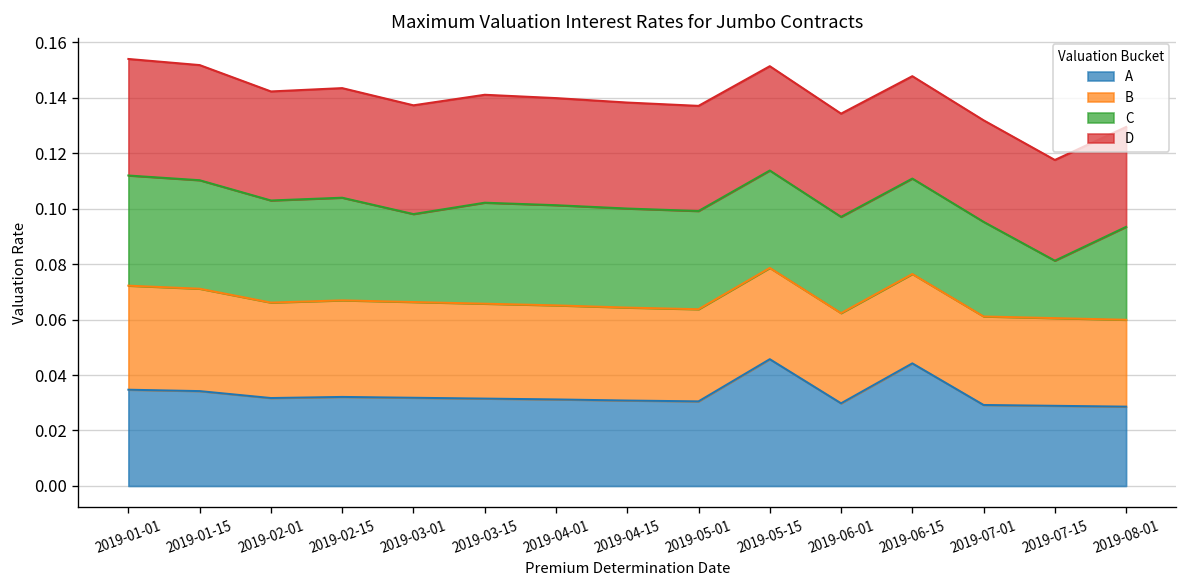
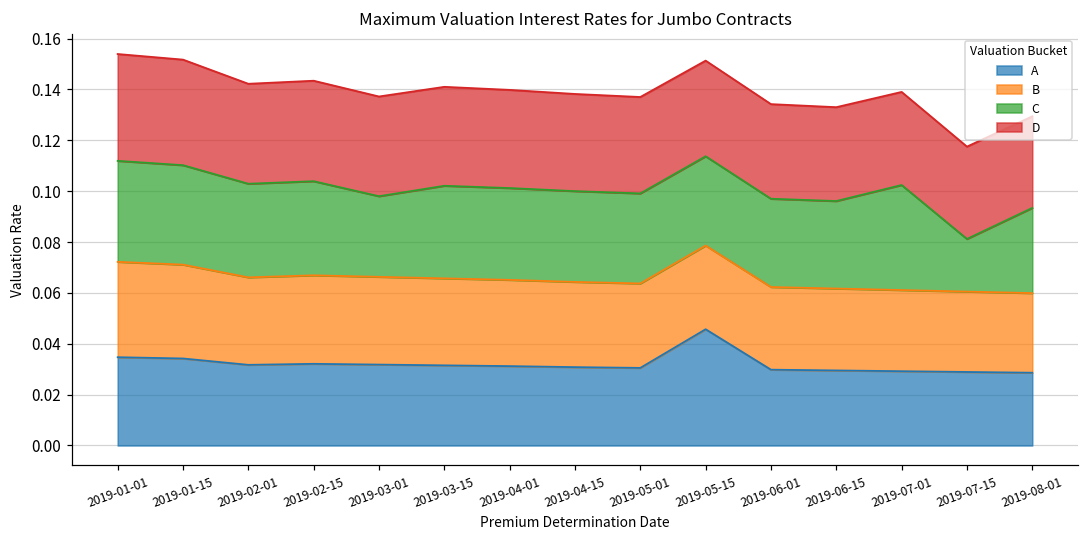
  {
    "A": {
      "2019-01-01": 0.035,
      "2019-01-15": 0.034,
      "2019-02-01": 0.032,
      "2019-02-15": 0.032,
      "2019-03-01": 0.032,
      "2019-03-15": 0.032,
      "2019-04-01": 0.031,
      "2019-04-15": 0.031,
      "2019-05-01": 0.031,
      "2019-05-15": 0.046,
      "2019-06-01": 0.030,
-     "2019-06-15": 0.044,
+     "2019-06-15": 0.030,
      "2019-07-01": 0.029,
      "2019-07-15": 0.029,
      "2019-08-01": 0.029
    },
    "B": {
      "2019-01-01": 0.038,
      "2019-01-15": 0.037,
      "2019-02-01": 0.034,
      "2019-02-15": 0.035,
      "2019-03-01": 0.034,
      "2019-03-15": 0.034,
      "2019-04-01": 0.034,
      "2019-04-15": 0.033,
      "2019-05-01": 0.033,
      "2019-05-15": 0.033,
      "2019-06-01": 0.033,
      "2019-06-15": 0.032,
      "2019-07-01": 0.032,
      "2019-07-15": 0.032,
      "2019-08-01": 0.031
    },
    "C": {
      "2019-01-01": 0.040,
      "2019-01-15": 0.039,
      "2019-02-01": 0.037,
      "2019-02-15": 0.037,
      "2019-03-01": 0.032,
      "2019-03-15": 0.036,
      "2019-04-01": 0.036,
      "2019-04-15": 0.036,
      "2019-05-01": 0.035,
      "2019-05-15": 0.035,
      "2019-06-01": 0.035,
      "2019-06-15": 0.034,
-     "2019-07-01": 0.034,
+     "2019-07-01": 0.041,
      "2019-07-15": 0.021,
      "2019-08-01": 0.034
    },
    "D": {
      "2019-01-01": 0.042,
      "2019-01-15": 0.042,
      "2019-02-01": 0.039,
      "2019-02-15": 0.040,
      "2019-03-01": 0.039,
      "2019-03-15": 0.039,
      "2019-04-01": 0.039,
      "2019-04-15": 0.038,
      "2019-05-01": 0.038,
      "2019-05-15": 0.038,
      "2019-06-01": 0.037,
      "2019-06-15": 0.037,
      "2019-07-01": 0.037,
      "2019-07-15": 0.036
    }
  }
